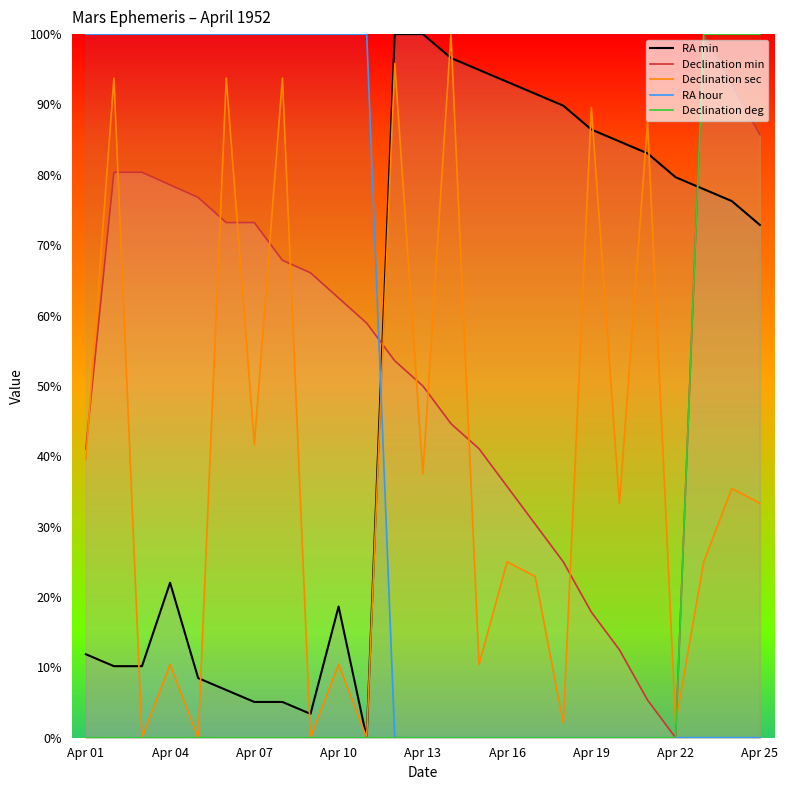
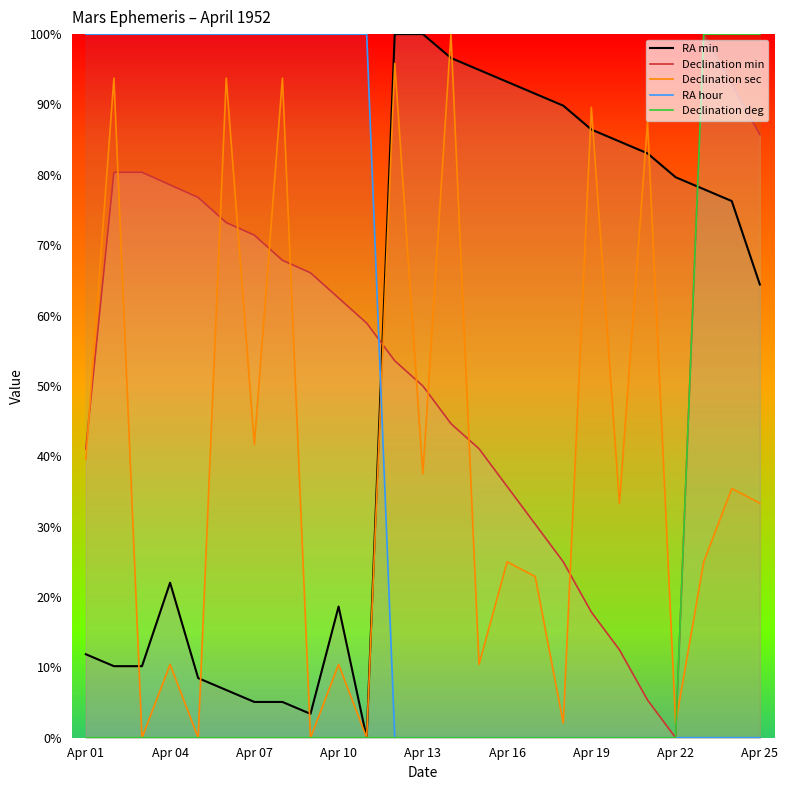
  {
    "RA min": {
      "Apr 01": "12%",
      "Apr 04": "22%",
      "Apr 07": "5%",
      "Apr 10": "19%",
      "Apr 13": "100%",
      "Apr 16": "93%",
      "Apr 19": "86%",
      "Apr 22": "80%",
-     "Apr 25": "73%"
+     "Apr 25": "64%"
    },
    "Declination min": {
      "Apr 01": "41%",
      "Apr 04": "79%",
-     "Apr 07": "73%",
+     "Apr 07": "71%",
      "Apr 10": "63%",
      "Apr 13": "50%",
      "Apr 16": "36%",
      "Apr 19": "18%",
      "Apr 25": "86%"
    },
    "Declination sec": {
      "Apr 01": "40%",
      "Apr 04": "10%",
      "Apr 07": "42%",
      "Apr 10": "10%",
      "Apr 13": "38%",
      "Apr 16": "25%",
      "Apr 19": "90%",
      "Apr 22": "2%",
      "Apr 25": "33%"
    },
    "RA hour": {
      "Apr 01": "100%",
      "Apr 04": "100%",
      "Apr 07": "100%",
      "Apr 10": "100%",
      "Apr 25": "0%"
    },
    "Declination deg": {
      "Apr 01": "0%",
      "Apr 04": "0%",
      "Apr 07": "0%",
      "Apr 10": "0%",
      "Apr 25": "100%"
    }
  }
